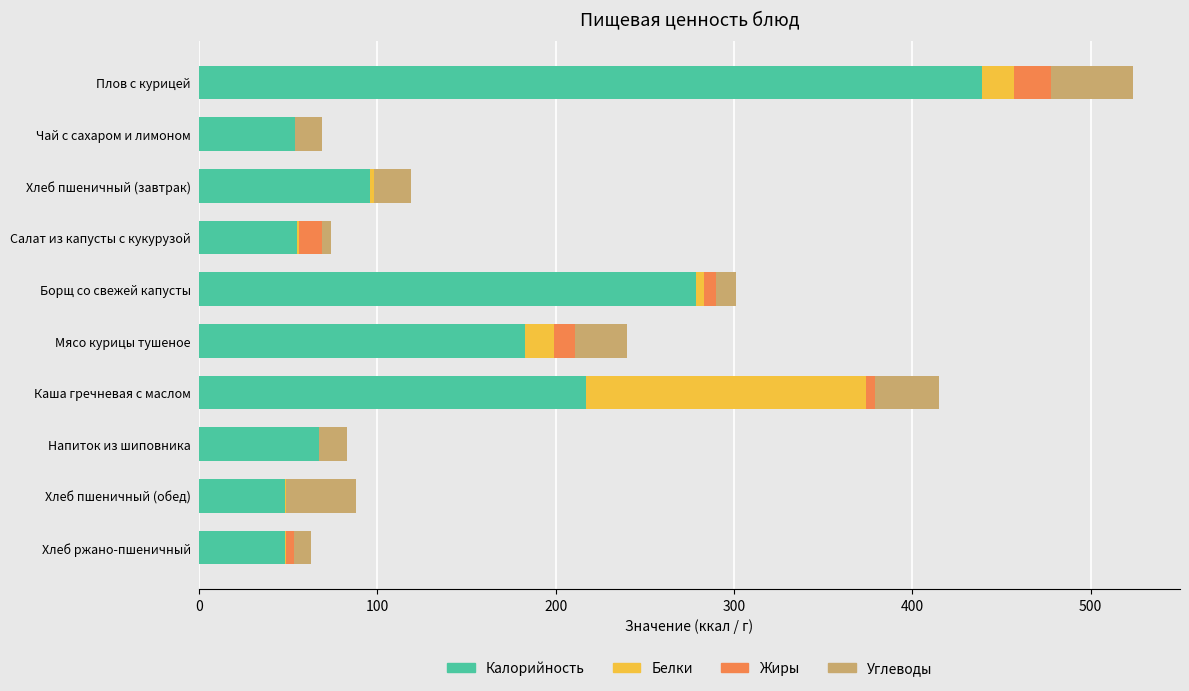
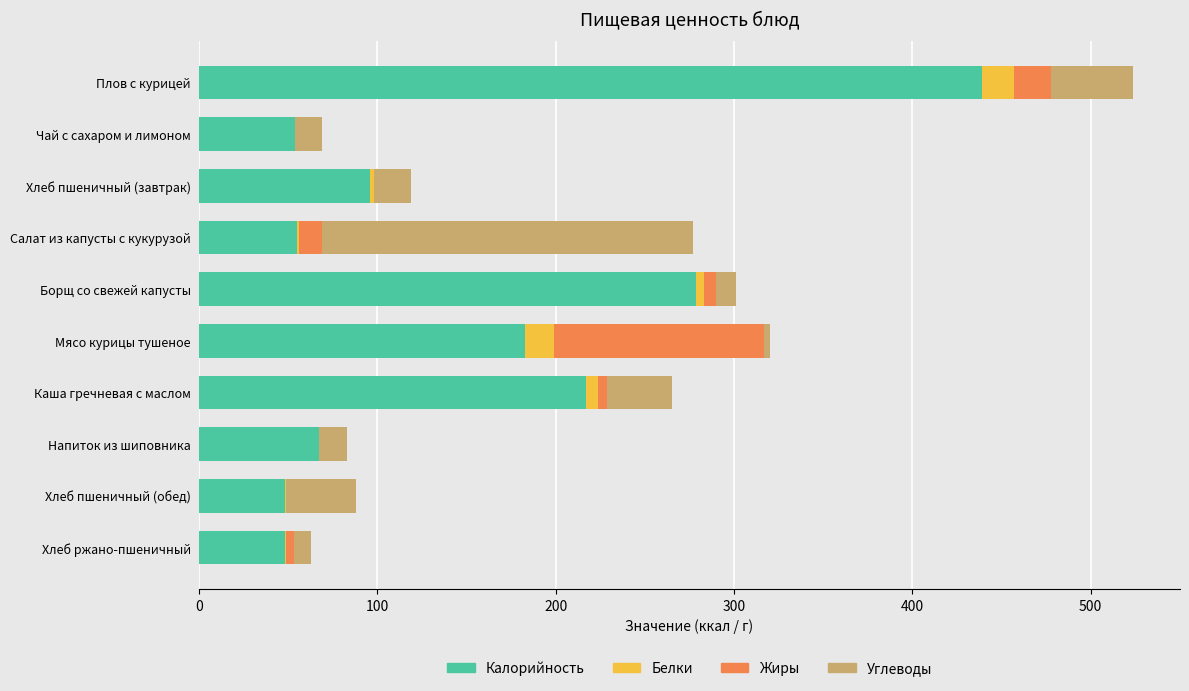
  {
    "Калорийность": {
      "Плов с курицей": 439,
      "Чай с сахаром и лимоном": 54,
      "Хлеб пшеничный (завтрак)": 96,
      "Салат из капусты с кукурузой": 55,
      "Борщ со свежей капусты": 279,
      "Мясо курицы тушеное": 183,
      "Каша гречневая с маслом": 217,
      "Напиток из шиповника": 67,
      "Хлеб пшеничный (обед)": 48,
      "Хлеб ржано-пшеничный": 48
    },
    "Белки": {
      "Плов с курицей": 18,
      "Чай с сахаром и лимоном": 0,
      "Хлеб пшеничный (завтрак)": 2,
      "Борщ со свежей капусты": 4,
      "Мясо курицы тушеное": 16,
-     "Каша гречневая с маслом": 157,
+     "Каша гречневая с маслом": 7,
      "Напиток из шиповника": 0
    },
    "Жиры": {
      "Плов с курицей": 21,
      "Чай с сахаром и лимоном": 0,
      "Хлеб пшеничный (завтрак)": 0,
      "Салат из капусты с кукурузой": 13,
      "Борщ со свежей капусты": 7,
-     "Мясо курицы тушеное": 12,
+     "Мясо курицы тушеное": 118,
      "Каша гречневая с маслом": 5,
      "Напиток из шиповника": 0,
      "Хлеб пшеничный (обед)": 0,
      "Хлеб ржано-пшеничный": 4
    },
    "Углеводы": {
      "Плов с курицей": 46,
      "Чай с сахаром и лимоном": 15,
      "Хлеб пшеничный (завтрак)": 21,
-     "Салат из капусты с кукурузой": 5,
+     "Салат из капусты с кукурузой": 208,
      "Борщ со свежей капусты": 11,
-     "Мясо курицы тушеное": 29,
+     "Мясо курицы тушеное": 3,
      "Каша гречневая с маслом": 36,
      "Напиток из шиповника": 16,
      "Хлеб пшеничный (обед)": 39,
      "Хлеб ржано-пшеничный": 10
    }
  }
